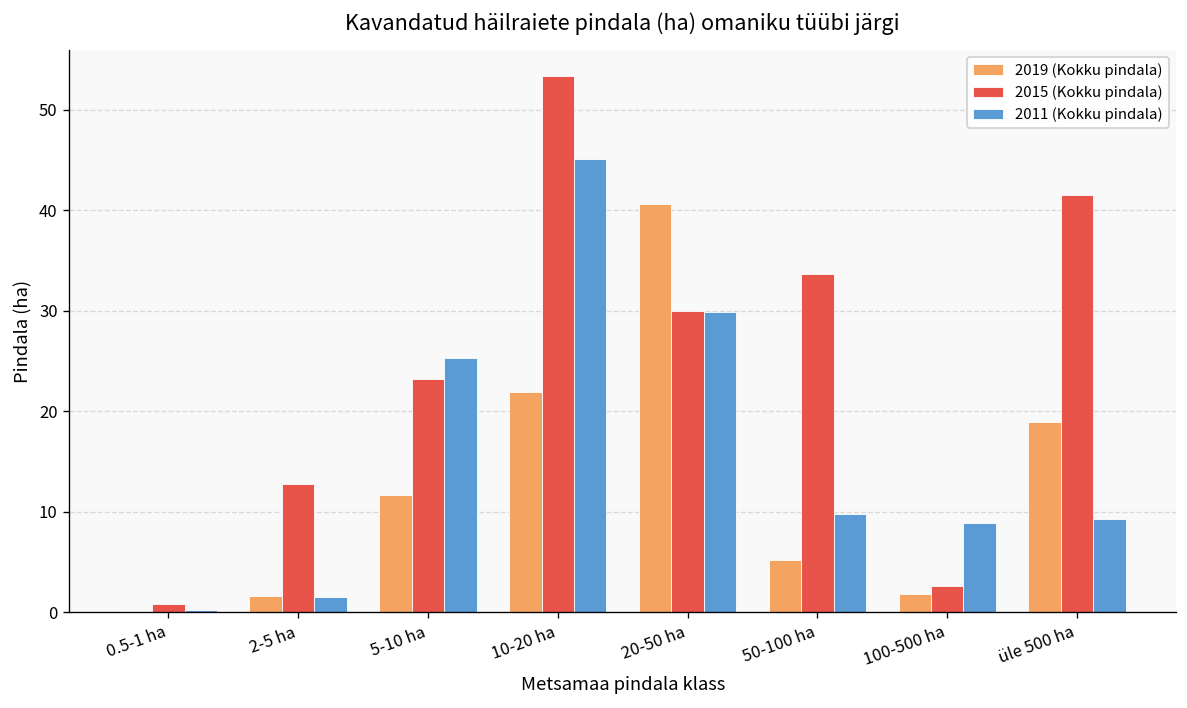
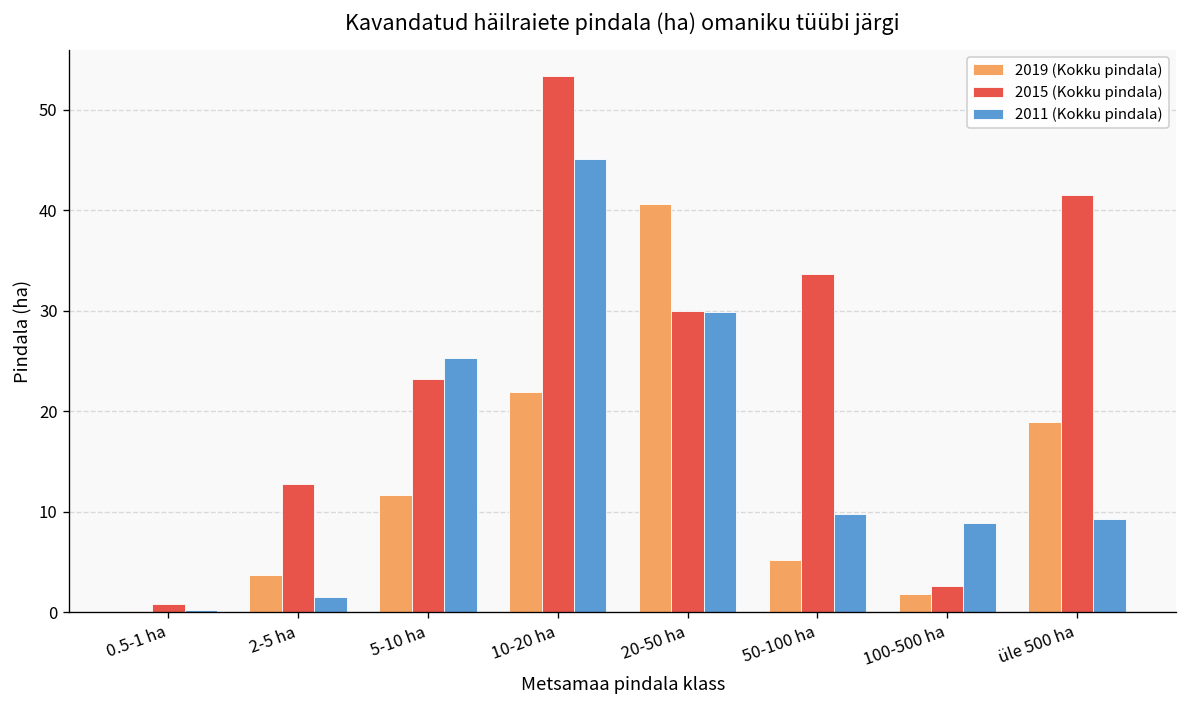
  {
    "2019 (Kokku pindala)": {
-     "2-5 ha": 2,
+     "2-5 ha": 4,
      "5-10 ha": 12,
      "10-20 ha": 22,
      "20-50 ha": 41,
      "50-100 ha": 5,
      "100-500 ha": 2,
      "üle 500 ha": 19
    },
    "2015 (Kokku pindala)": {
      "0.5-1 ha": 1,
      "2-5 ha": 13,
      "5-10 ha": 23,
      "10-20 ha": 53,
      "20-50 ha": 30,
      "50-100 ha": 34,
      "100-500 ha": 3,
      "üle 500 ha": 42
    },
    "2011 (Kokku pindala)": {
      "2-5 ha": 2,
      "5-10 ha": 25,
      "10-20 ha": 45,
      "20-50 ha": 30,
      "50-100 ha": 10,
      "100-500 ha": 9,
      "üle 500 ha": 9
    }
  }
